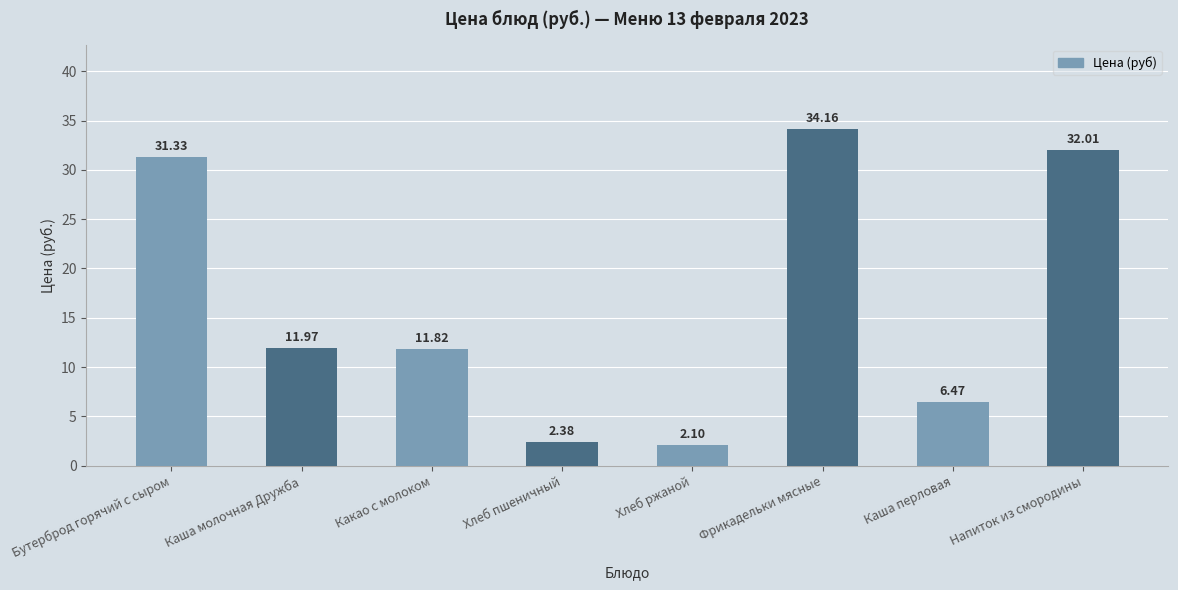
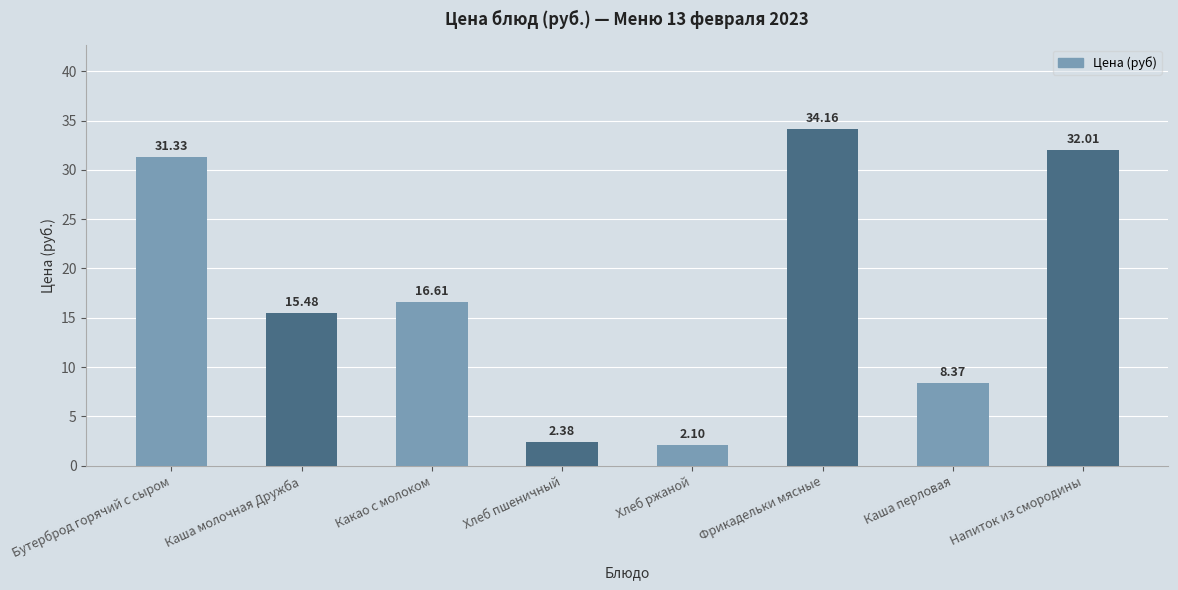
  {
    "Бутерброд горячий с сыром": 31.33,
-   "Каша молочная Дружба": 11.97,
-   "Какао с молоком": 11.82,
+   "Каша молочная Дружба": 15.48,
+   "Какао с молоком": 16.61,
    "Хлеб пшеничный": 2.38,
    "Хлеб ржаной": 2.10,
    "Фрикадельки мясные": 34.16,
-   "Каша перловая": 6.47,
+   "Каша перловая": 8.37,
    "Напиток из смородины": 32.01
  }
